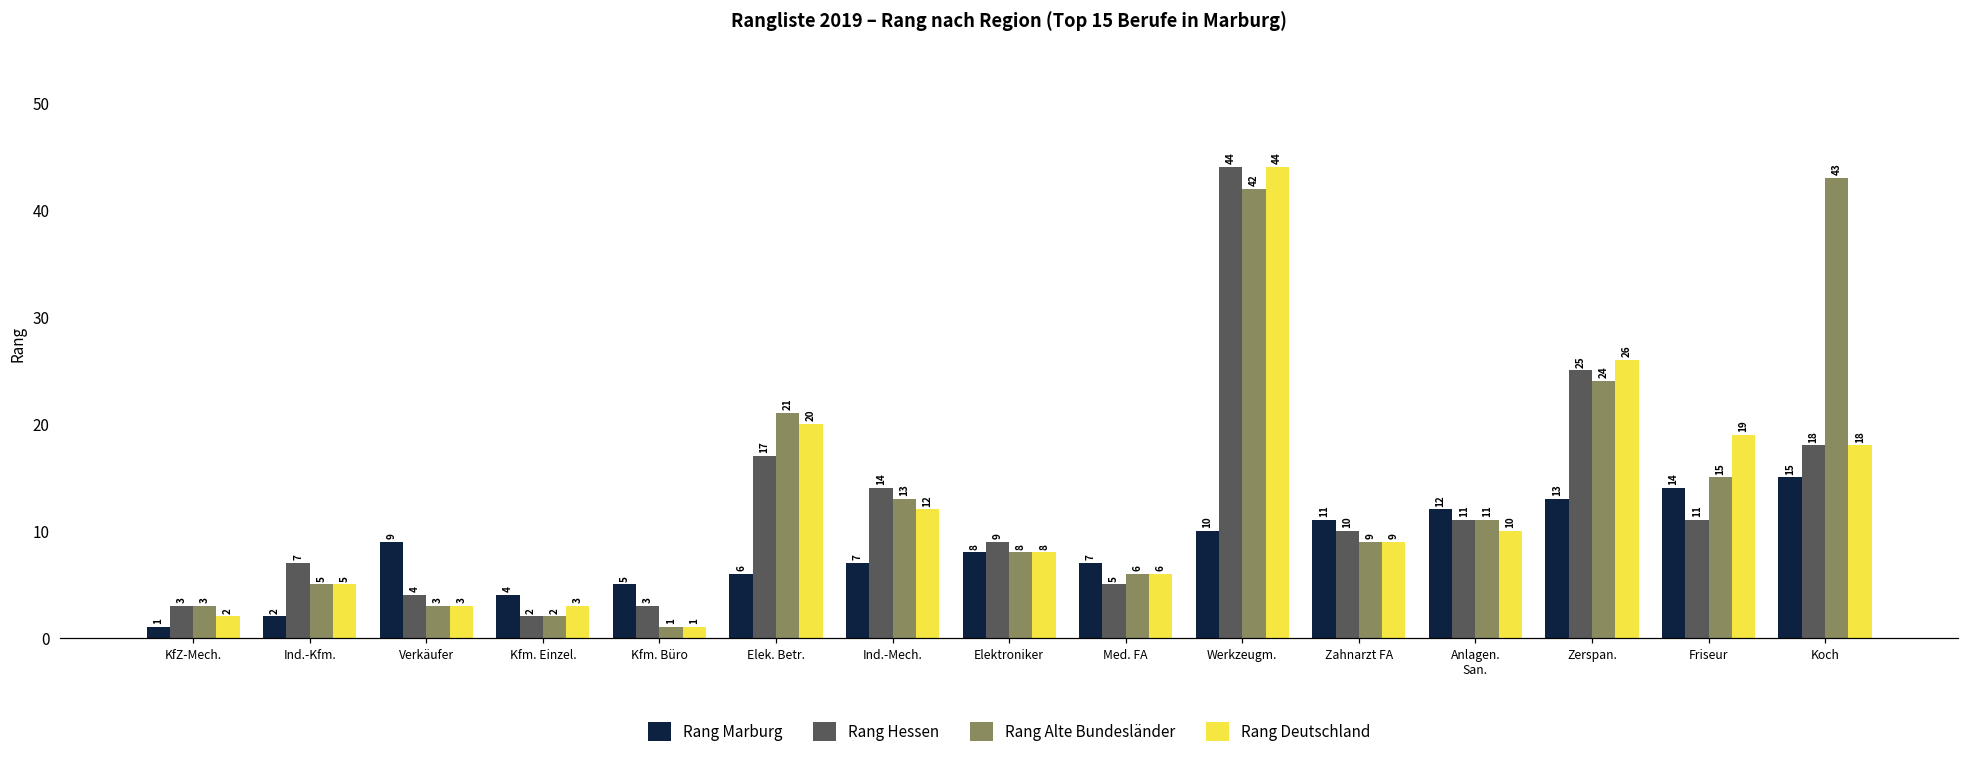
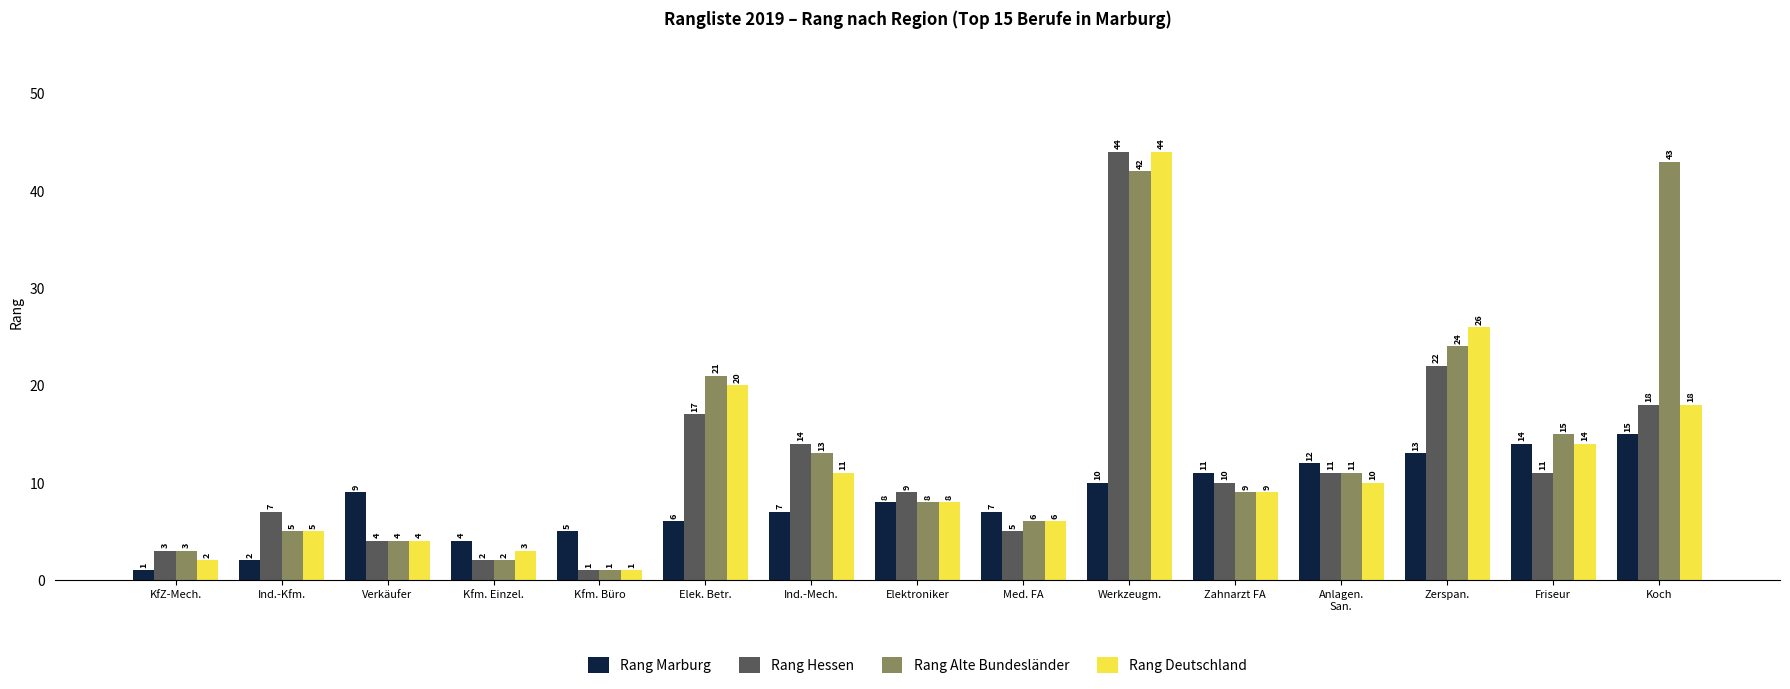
  {
    "Rang Marburg": {
      "KfZ-Mech.": 1,
      "Ind.-Kfm.": 2,
      "Verkäufer": 9,
      "Kfm. Einzel.": 4,
      "Kfm. Büro": 5,
      "Elek. Betr.": 6,
      "Ind.-Mech.": 7,
      "Elektroniker": 8,
      "Med. FA": 7,
      "Werkzeugm.": 10,
      "Zahnarzt FA": 11,
      "Anlagen. San.": 12,
      "Zerspan.": 13,
      "Friseur": 14,
      "Koch": 15
    },
    "Rang Hessen": {
      "KfZ-Mech.": 3,
      "Ind.-Kfm.": 7,
      "Verkäufer": 4,
      "Kfm. Einzel.": 2,
-     "Kfm. Büro": 3,
+     "Kfm. Büro": 1,
      "Elek. Betr.": 17,
      "Ind.-Mech.": 14,
      "Elektroniker": 9,
      "Med. FA": 5,
      "Werkzeugm.": 44,
      "Zahnarzt FA": 10,
      "Anlagen. San.": 11,
-     "Zerspan.": 25,
+     "Zerspan.": 22,
      "Friseur": 11,
      "Koch": 18
    },
    "Rang Alte Bundesländer": {
      "KfZ-Mech.": 3,
      "Ind.-Kfm.": 5,
-     "Verkäufer": 3,
+     "Verkäufer": 4,
      "Kfm. Einzel.": 2,
      "Kfm. Büro": 1,
      "Elek. Betr.": 21,
      "Ind.-Mech.": 13,
      "Elektroniker": 8,
      "Med. FA": 6,
      "Werkzeugm.": 42,
      "Zahnarzt FA": 9,
      "Anlagen. San.": 11,
      "Zerspan.": 24,
      "Friseur": 15,
      "Koch": 43
    },
    "Rang Deutschland": {
      "KfZ-Mech.": 2,
      "Ind.-Kfm.": 5,
-     "Verkäufer": 3,
+     "Verkäufer": 4,
      "Kfm. Einzel.": 3,
      "Kfm. Büro": 1,
      "Elek. Betr.": 20,
-     "Ind.-Mech.": 12,
+     "Ind.-Mech.": 11,
      "Elektroniker": 8,
      "Med. FA": 6,
      "Werkzeugm.": 44,
      "Zahnarzt FA": 9,
      "Anlagen. San.": 10,
      "Zerspan.": 26,
-     "Friseur": 19,
+     "Friseur": 14,
      "Koch": 18
    }
  }
